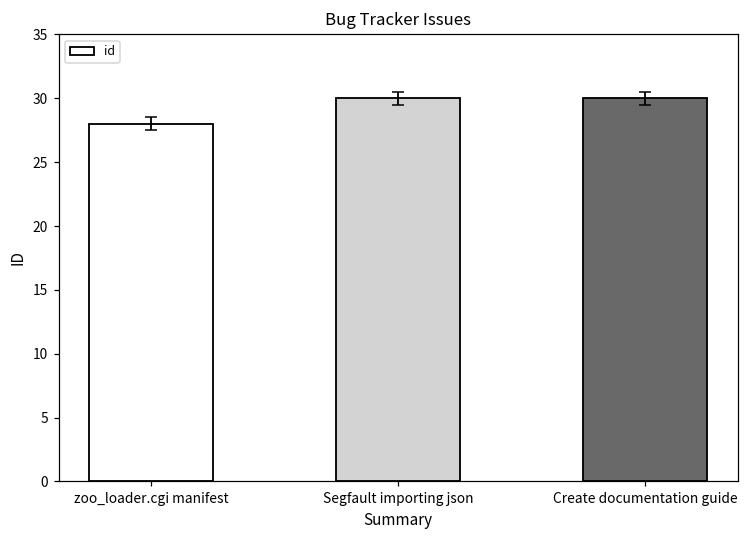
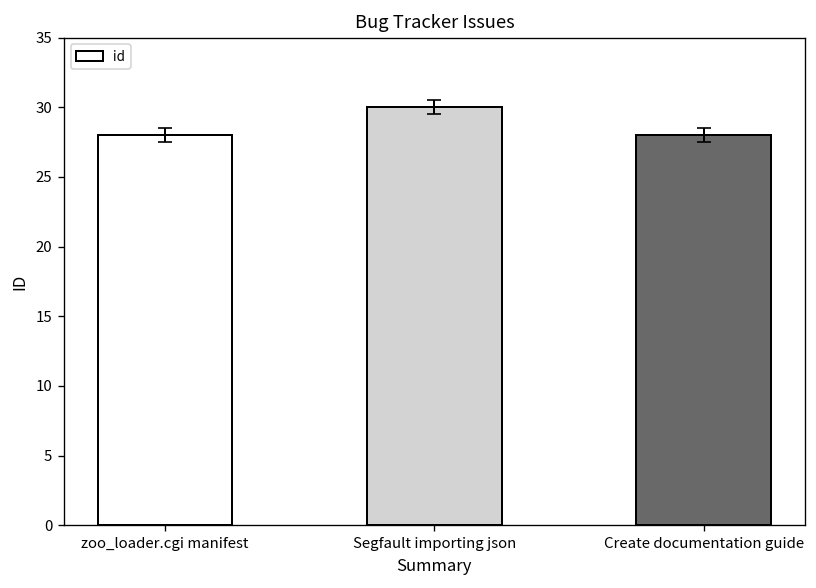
  {
    "id": {
      "zoo_loader.cgi manifest": 28,
      "Segfault importing json": 30,
-     "Create documentation guide": 30
+     "Create documentation guide": 28
    }
  }
